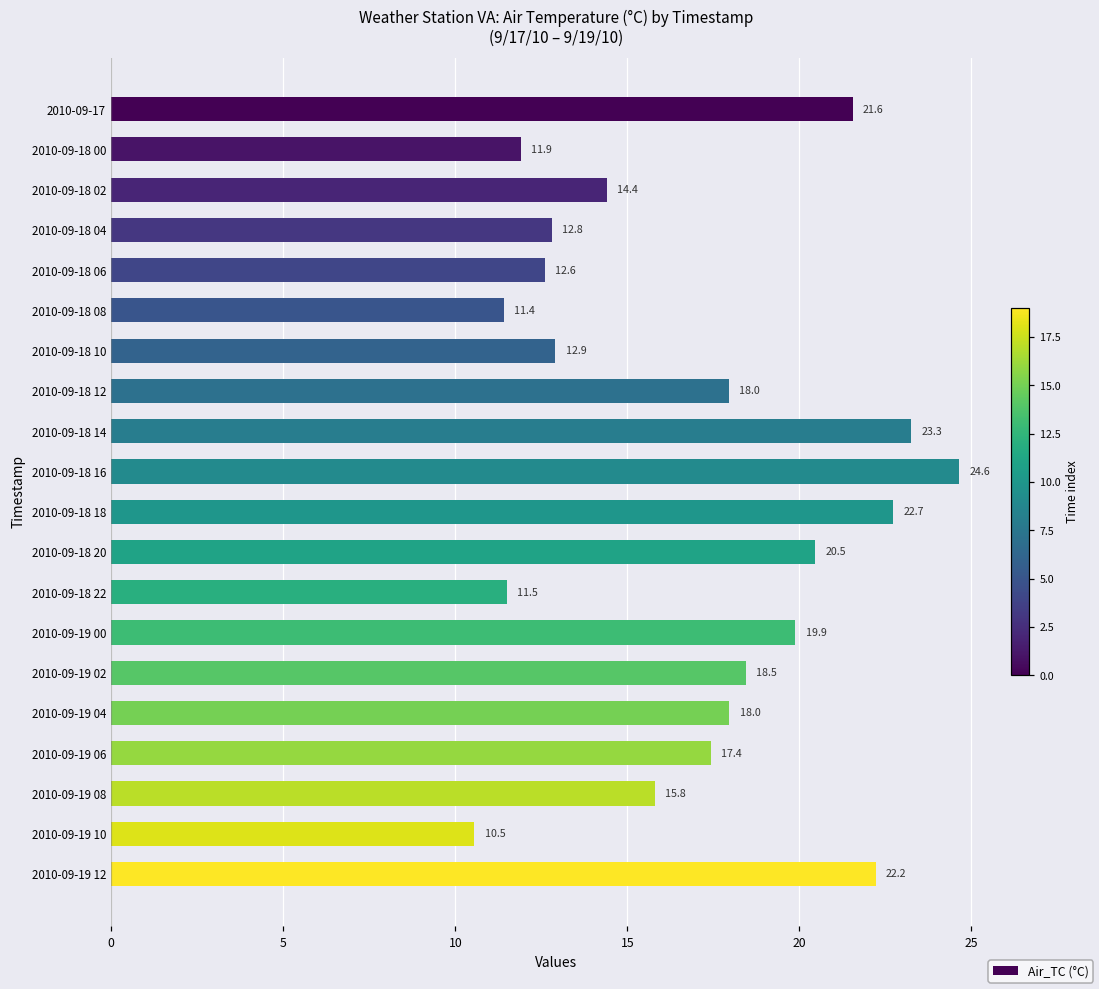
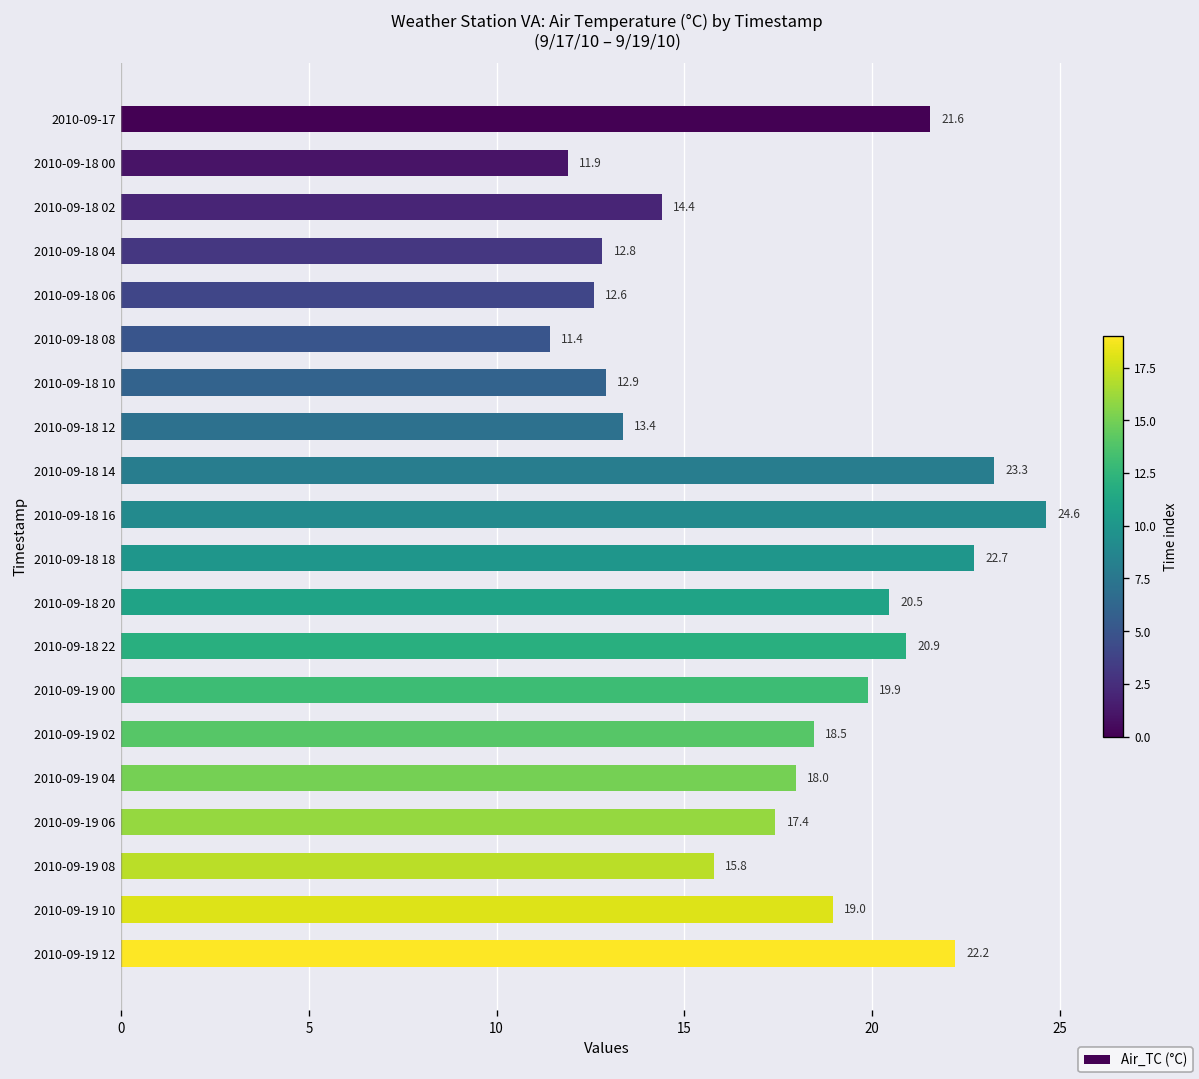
  {
    "2010-09-17": 21.6,
    "2010-09-18 00": 11.9,
    "2010-09-18 02": 14.4,
    "2010-09-18 04": 12.8,
    "2010-09-18 06": 12.6,
    "2010-09-18 08": 11.4,
    "2010-09-18 10": 12.9,
-   "2010-09-18 12": 18.0,
+   "2010-09-18 12": 13.4,
    "2010-09-18 14": 23.3,
    "2010-09-18 16": 24.6,
    "2010-09-18 18": 22.7,
    "2010-09-18 20": 20.5,
-   "2010-09-18 22": 11.5,
+   "2010-09-18 22": 20.9,
    "2010-09-19 00": 19.9,
    "2010-09-19 02": 18.5,
    "2010-09-19 04": 18.0,
    "2010-09-19 06": 17.4,
    "2010-09-19 08": 15.8,
-   "2010-09-19 10": 10.5,
+   "2010-09-19 10": 19.0,
    "2010-09-19 12": 22.2
  }
